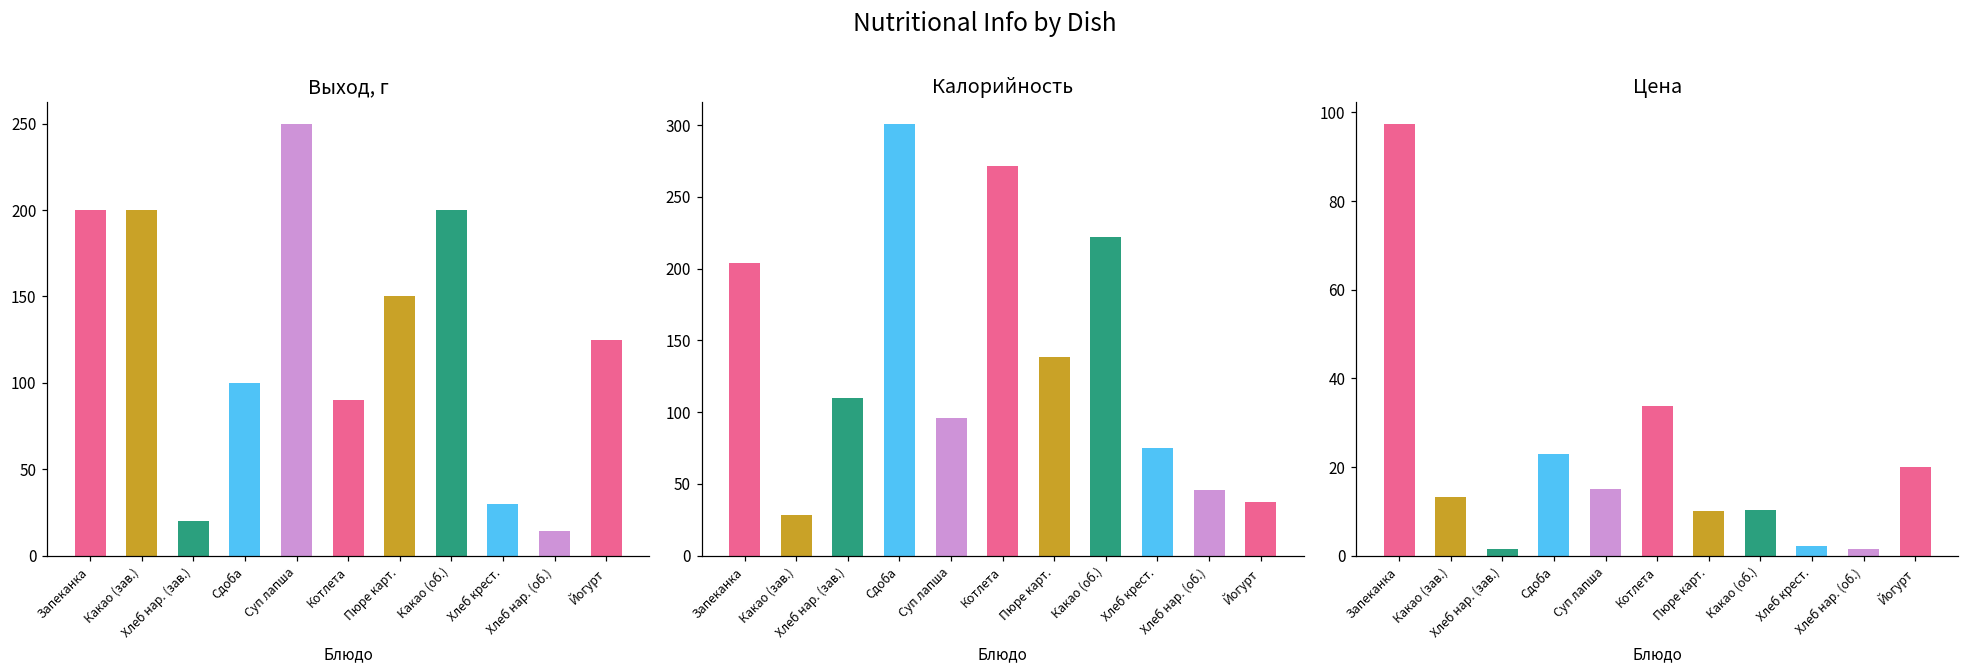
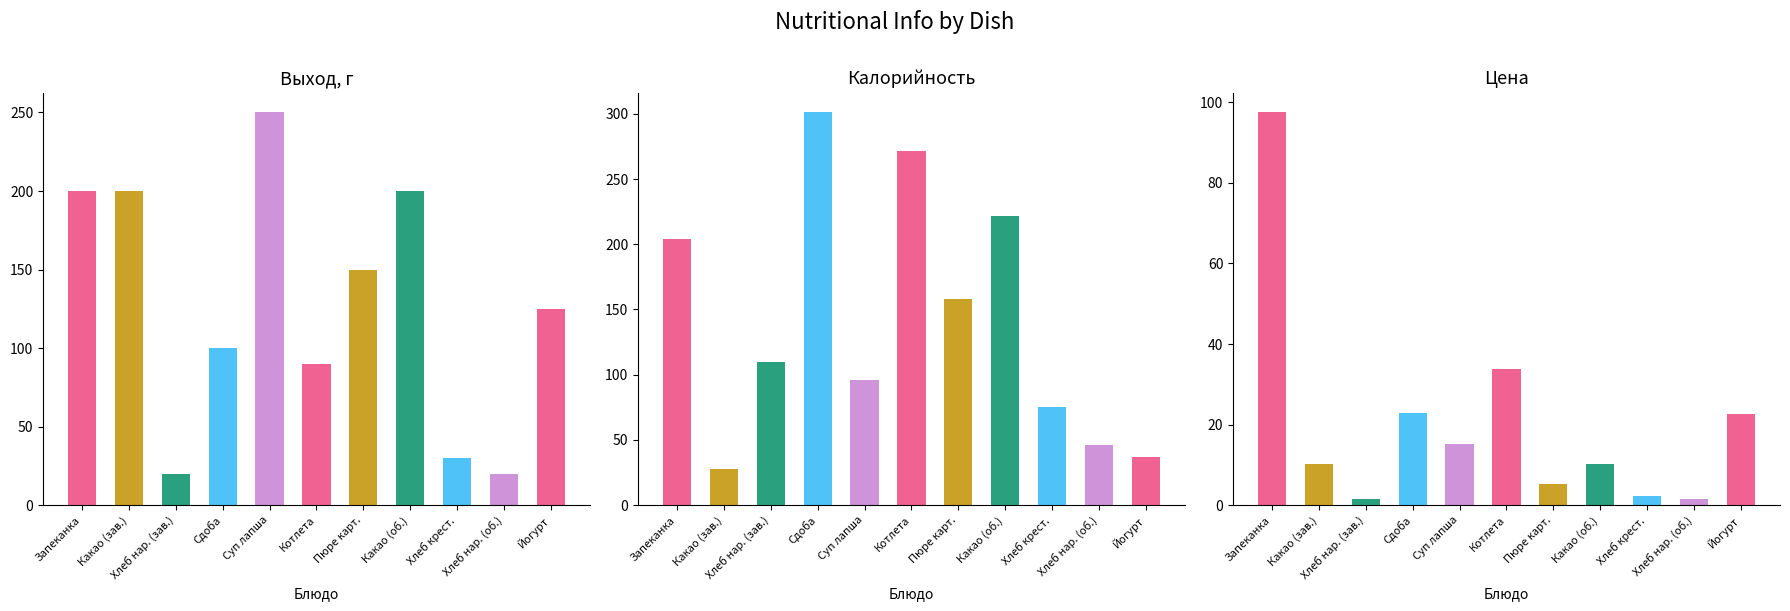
  {
    "Выход, г": {
      "Запеканка": 200,
      "Какао (зав.)": 200,
      "Хлеб нар. (зав.)": 20,
      "Сдоба": 100,
      "Суп лапша": 250,
      "Котлета": 90,
      "Пюре карт.": 150,
      "Какао (об.)": 200,
      "Хлеб крест.": 30,
-     "Хлеб нар. (об.)": 14,
+     "Хлеб нар. (об.)": 20,
      "Йогурт": 125
    },
    "Калорийность": {
      "Запеканка": 204,
      "Какао (зав.)": 28,
      "Хлеб нар. (зав.)": 110,
      "Сдоба": 301,
      "Суп лапша": 96,
      "Котлета": 272,
-     "Пюре карт.": 139,
+     "Пюре карт.": 158,
      "Какао (об.)": 222,
      "Хлеб крест.": 75,
      "Хлеб нар. (об.)": 46,
      "Йогурт": 37
    },
    "Цена": {
      "Запеканка": 97,
-     "Какао (зав.)": 13,
+     "Какао (зав.)": 10,
      "Хлеб нар. (зав.)": 1,
      "Сдоба": 23,
      "Суп лапша": 15,
      "Котлета": 34,
-     "Пюре карт.": 10,
+     "Пюре карт.": 5,
      "Какао (об.)": 10,
      "Хлеб крест.": 2,
      "Хлеб нар. (об.)": 1,
-     "Йогурт": 20
+     "Йогурт": 23
    }
  }
